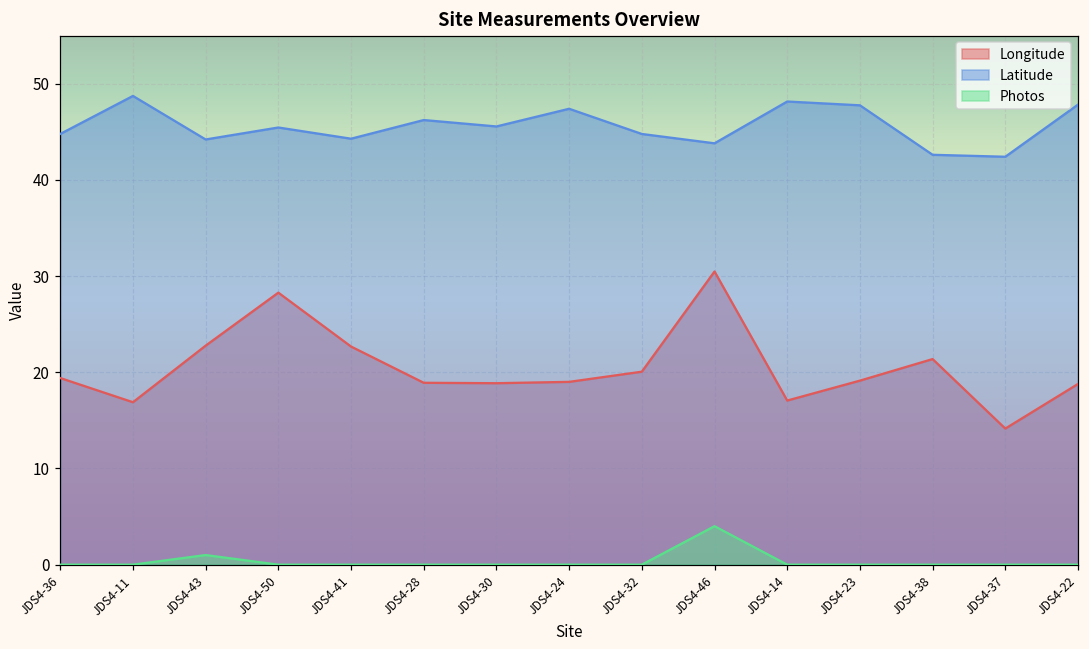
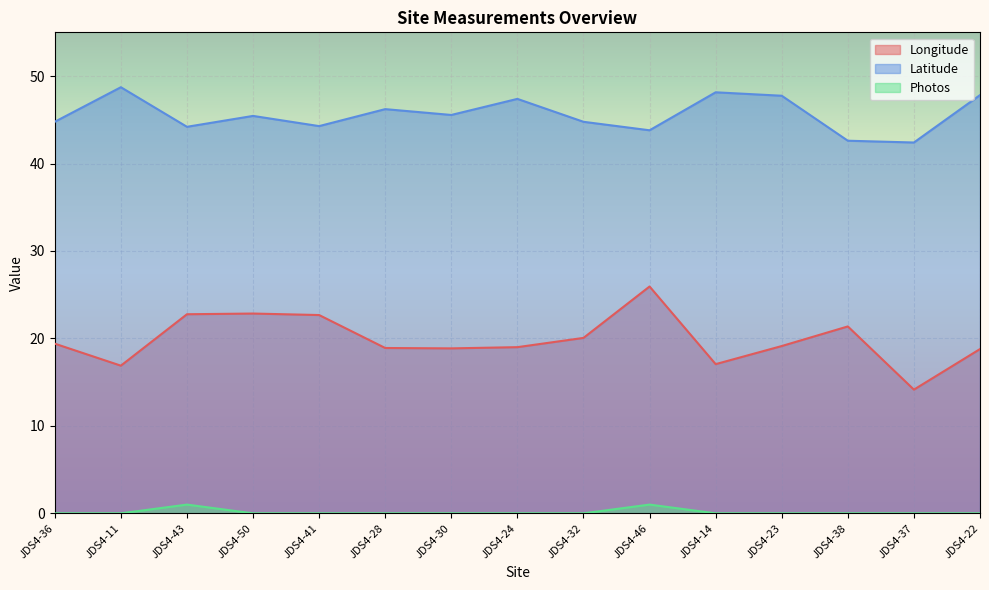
  {
    "Longitude": {
      "JDS4-36": 19,
      "JDS4-11": 17,
      "JDS4-43": 23,
-     "JDS4-50": 28,
+     "JDS4-50": 23,
      "JDS4-41": 23,
      "JDS4-28": 19,
      "JDS4-30": 19,
      "JDS4-24": 19,
      "JDS4-32": 20,
-     "JDS4-46": 30,
+     "JDS4-46": 26,
      "JDS4-14": 17,
      "JDS4-23": 19,
      "JDS4-38": 21,
      "JDS4-37": 14,
      "JDS4-22": 19
    },
    "Latitude": {
      "JDS4-36": 45,
      "JDS4-11": 49,
      "JDS4-43": 44,
      "JDS4-50": 45,
      "JDS4-41": 44,
      "JDS4-28": 46,
      "JDS4-30": 46,
      "JDS4-24": 47,
      "JDS4-32": 45,
      "JDS4-46": 44,
      "JDS4-14": 48,
      "JDS4-23": 48,
      "JDS4-38": 43,
      "JDS4-37": 42,
      "JDS4-22": 48
    },
    "Photos": {
      "JDS4-36": 0,
      "JDS4-11": 0,
      "JDS4-43": 1,
      "JDS4-50": 0,
      "JDS4-41": 0,
      "JDS4-28": 0,
      "JDS4-30": 0,
      "JDS4-24": 0,
      "JDS4-32": 0,
-     "JDS4-46": 4,
+     "JDS4-46": 1,
      "JDS4-14": 0,
      "JDS4-23": 0,
      "JDS4-38": 0,
      "JDS4-37": 0,
      "JDS4-22": 0
    }
  }
